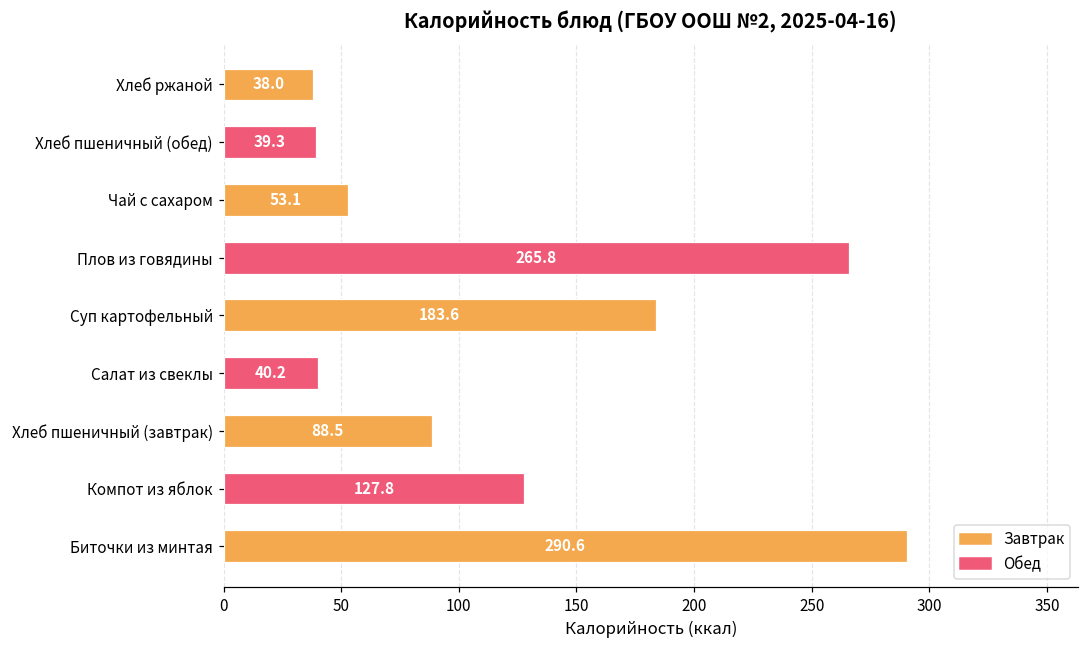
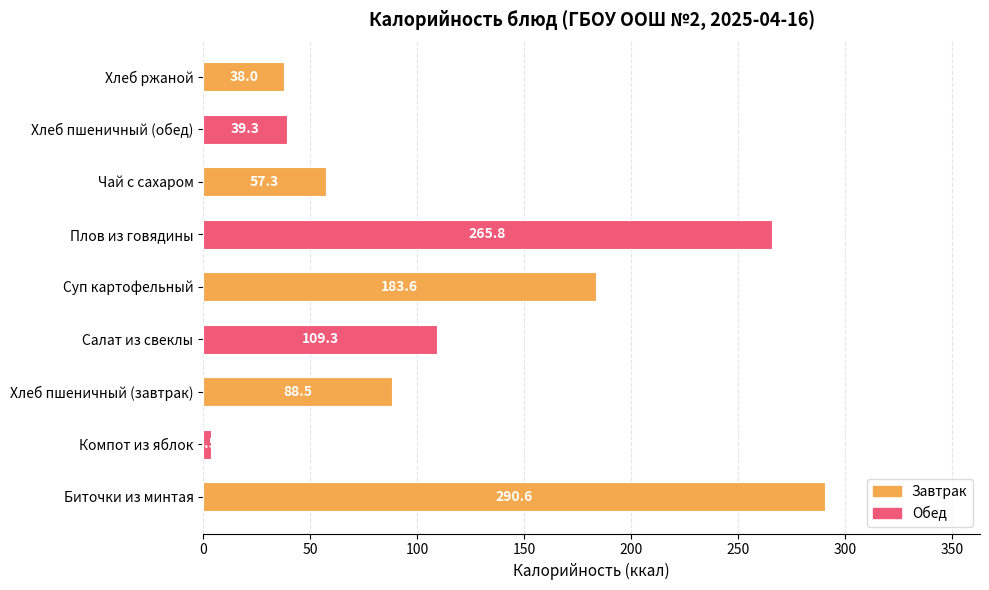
  {
    "Хлеб ржаной": 38.0,
    "Хлеб пшеничный (обед)": 39.3,
-   "Чай с сахаром": 53.1,
+   "Чай с сахаром": 57.3,
    "Плов из говядины": 265.8,
    "Суп картофельный": 183.6,
-   "Салат из свеклы": 40.2,
+   "Салат из свеклы": 109.3,
    "Хлеб пшеничный (завтрак)": 88.5,
-   "Компот из яблок": 128,
+   "Компот из яблок": 4,
    "Биточки из минтая": 290.6
  }
